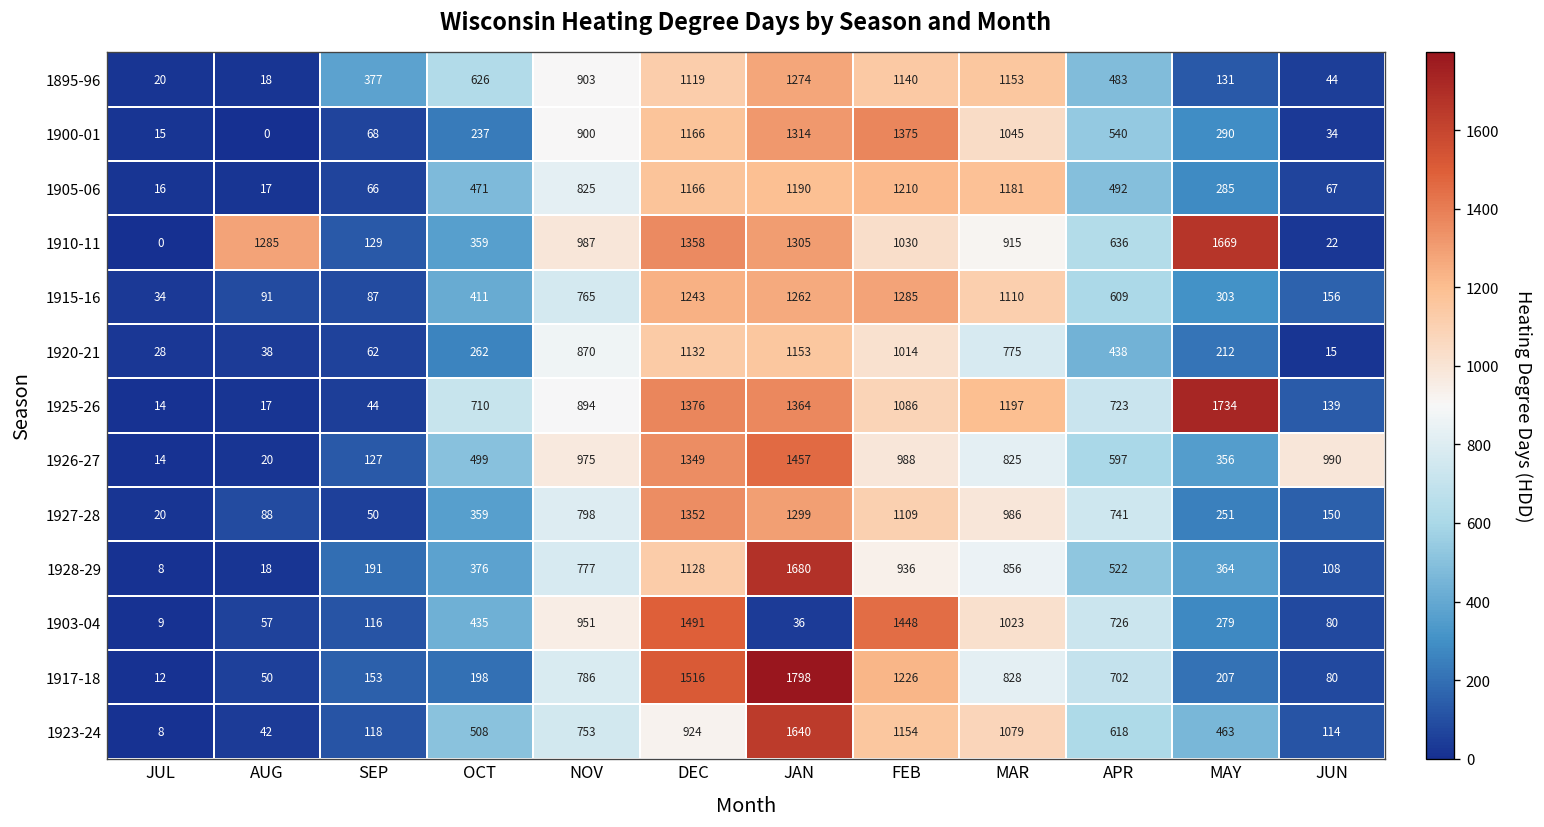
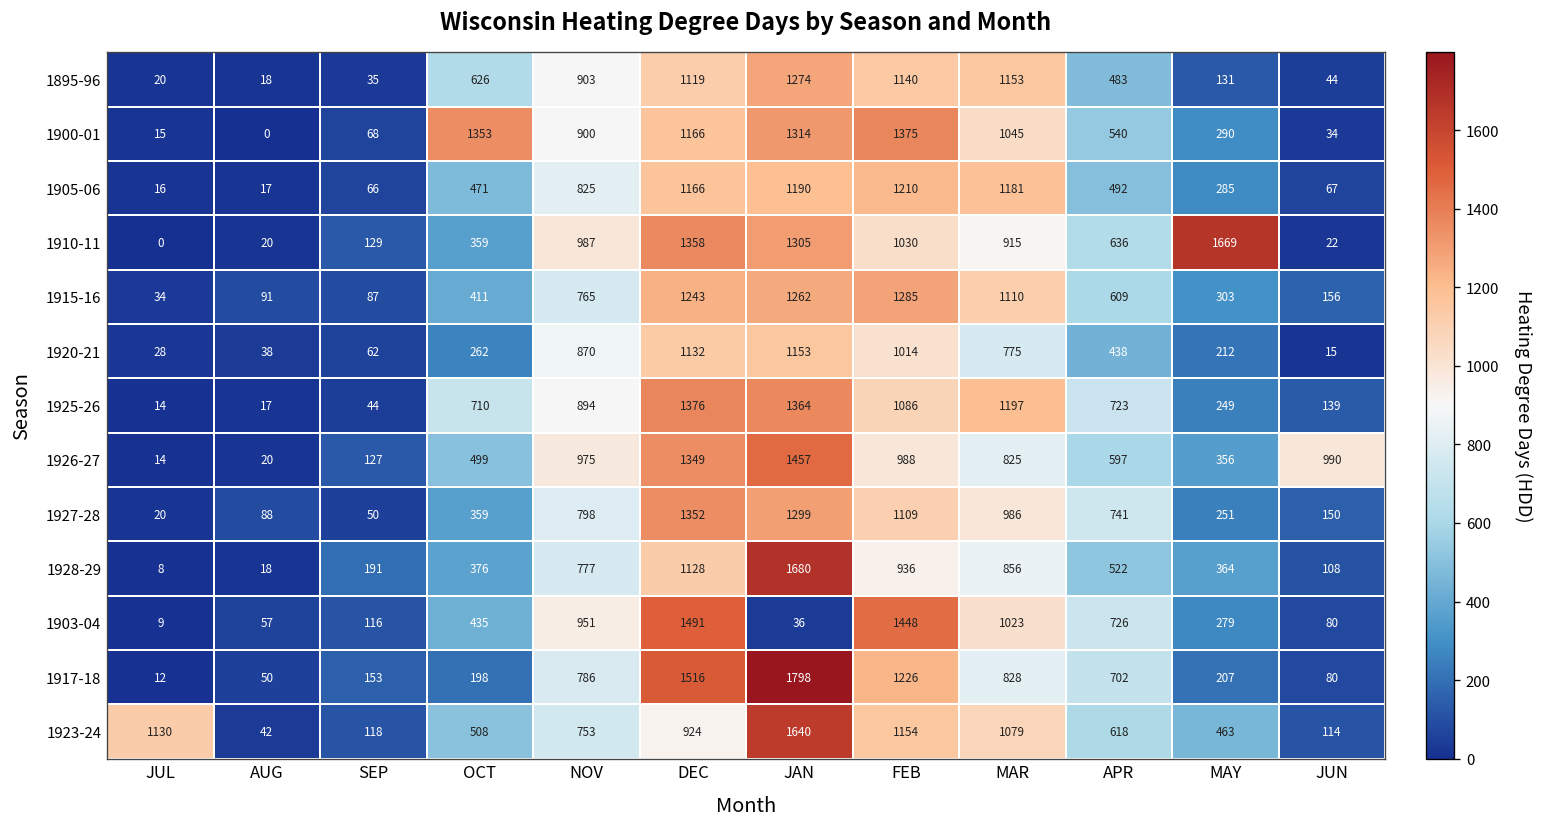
  {
    "1895-96": {
      "JUL": 20,
      "AUG": 18,
-     "SEP": 377,
+     "SEP": 35,
      "OCT": 626,
      "NOV": 903,
      "DEC": 1119,
      "JAN": 1274,
      "FEB": 1140,
      "MAR": 1153,
      "APR": 483,
      "MAY": 131,
      "JUN": 44
    },
    "1900-01": {
      "JUL": 15,
      "AUG": 0,
      "SEP": 68,
-     "OCT": 237,
+     "OCT": 1353,
      "NOV": 900,
      "DEC": 1166,
      "JAN": 1314,
      "FEB": 1375,
      "MAR": 1045,
      "APR": 540,
      "MAY": 290,
      "JUN": 34
    },
    "1905-06": {
      "JUL": 16,
      "AUG": 17,
      "SEP": 66,
      "OCT": 471,
      "NOV": 825,
      "DEC": 1166,
      "JAN": 1190,
      "FEB": 1210,
      "MAR": 1181,
      "APR": 492,
      "MAY": 285,
      "JUN": 67
    },
    "1910-11": {
      "JUL": 0,
-     "AUG": 1285,
+     "AUG": 20,
      "SEP": 129,
      "OCT": 359,
      "NOV": 987,
      "DEC": 1358,
      "JAN": 1305,
      "FEB": 1030,
      "MAR": 915,
      "APR": 636,
      "MAY": 1669,
      "JUN": 22
    },
    "1915-16": {
      "JUL": 34,
      "AUG": 91,
      "SEP": 87,
      "OCT": 411,
      "NOV": 765,
      "DEC": 1243,
      "JAN": 1262,
      "FEB": 1285,
      "MAR": 1110,
      "APR": 609,
      "MAY": 303,
      "JUN": 156
    },
    "1920-21": {
      "JUL": 28,
      "AUG": 38,
      "SEP": 62,
      "OCT": 262,
      "NOV": 870,
      "DEC": 1132,
      "JAN": 1153,
      "FEB": 1014,
      "MAR": 775,
      "APR": 438,
      "MAY": 212,
      "JUN": 15
    },
    "1925-26": {
      "JUL": 14,
      "AUG": 17,
      "SEP": 44,
      "OCT": 710,
      "NOV": 894,
      "DEC": 1376,
      "JAN": 1364,
      "FEB": 1086,
      "MAR": 1197,
      "APR": 723,
-     "MAY": 1734,
+     "MAY": 249,
      "JUN": 139
    },
    "1926-27": {
      "JUL": 14,
      "AUG": 20,
      "SEP": 127,
      "OCT": 499,
      "NOV": 975,
      "DEC": 1349,
      "JAN": 1457,
      "FEB": 988,
      "MAR": 825,
      "APR": 597,
      "MAY": 356,
      "JUN": 990
    },
    "1927-28": {
      "JUL": 20,
      "AUG": 88,
      "SEP": 50,
      "OCT": 359,
      "NOV": 798,
      "DEC": 1352,
      "JAN": 1299,
      "FEB": 1109,
      "MAR": 986,
      "APR": 741,
      "MAY": 251,
      "JUN": 150
    },
    "1928-29": {
      "JUL": 8,
      "AUG": 18,
      "SEP": 191,
      "OCT": 376,
      "NOV": 777,
      "DEC": 1128,
      "JAN": 1680,
      "FEB": 936,
      "MAR": 856,
      "APR": 522,
      "MAY": 364,
      "JUN": 108
    },
    "1903-04": {
      "JUL": 9,
      "AUG": 57,
      "SEP": 116,
      "OCT": 435,
      "NOV": 951,
      "DEC": 1491,
      "JAN": 36,
      "FEB": 1448,
      "MAR": 1023,
      "APR": 726,
      "MAY": 279,
      "JUN": 80
    },
    "1917-18": {
      "JUL": 12,
      "AUG": 50,
      "SEP": 153,
      "OCT": 198,
      "NOV": 786,
      "DEC": 1516,
      "JAN": 1798,
      "FEB": 1226,
      "MAR": 828,
      "APR": 702,
      "MAY": 207,
      "JUN": 80
    },
    "1923-24": {
-     "JUL": 8,
+     "JUL": 1130,
      "AUG": 42,
      "SEP": 118,
      "OCT": 508,
      "NOV": 753,
      "DEC": 924,
      "JAN": 1640,
      "FEB": 1154,
      "MAR": 1079,
      "APR": 618,
      "MAY": 463,
      "JUN": 114
    }
  }
